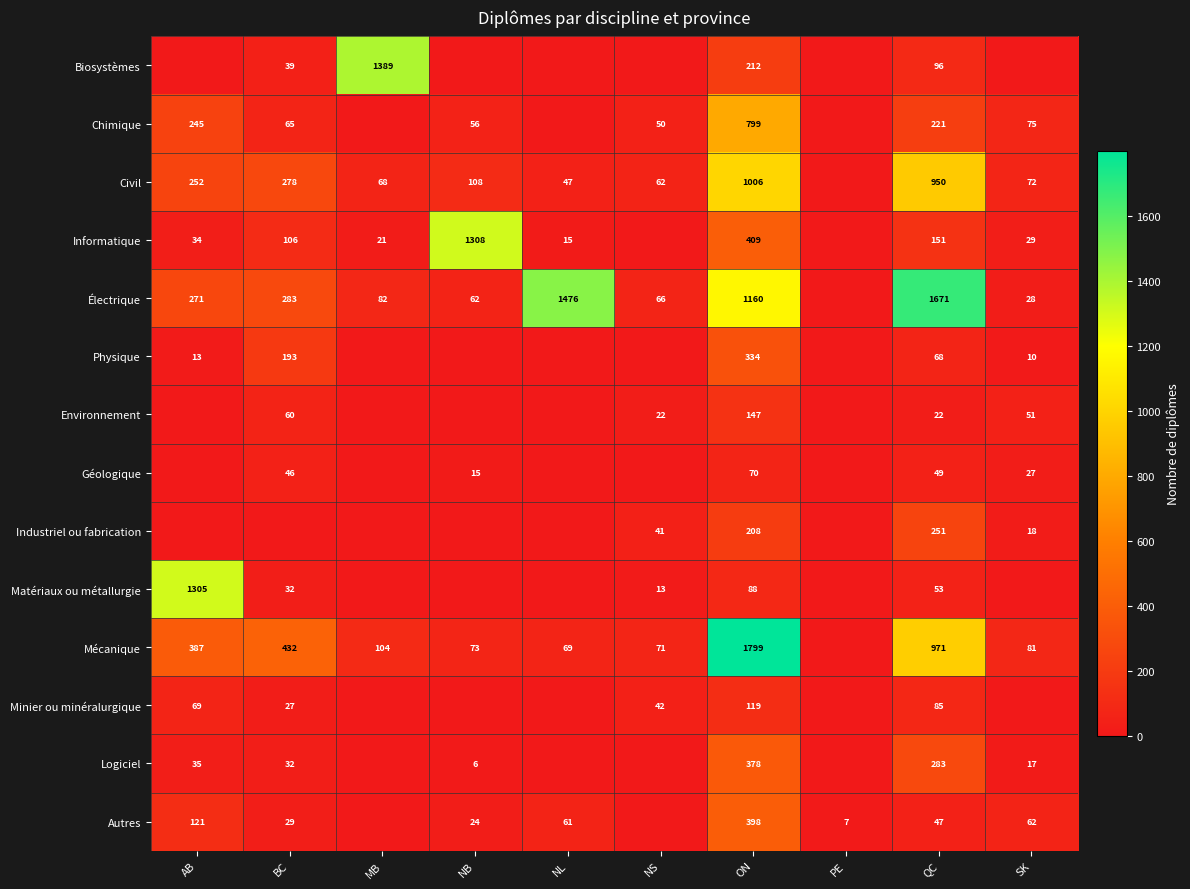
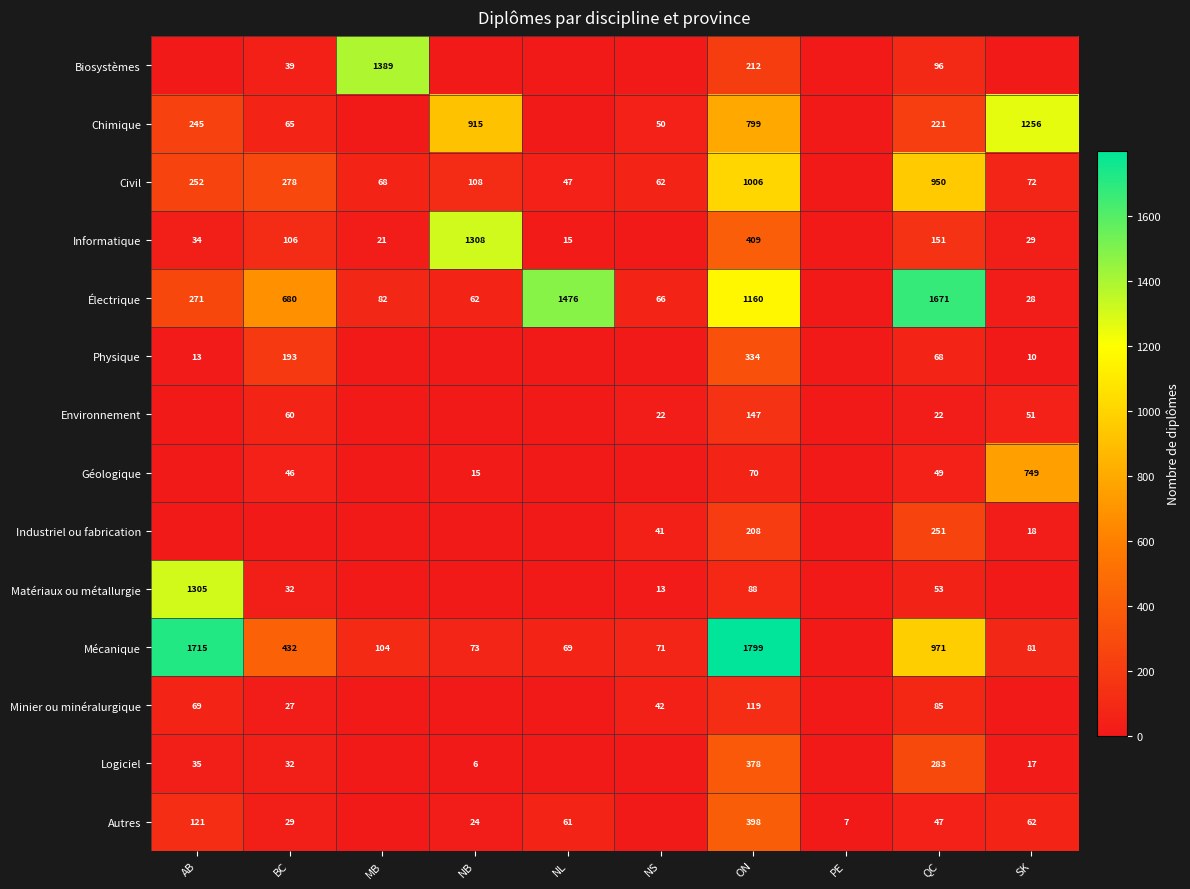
  {
    "Biosystèmes": {
      "BC": 39,
      "MB": 1389,
      "ON": 212,
      "QC": 96
    },
    "Chimique": {
      "AB": 245,
      "BC": 65,
-     "NB": 56,
+     "NB": 915,
      "NS": 50,
      "ON": 799,
      "QC": 221,
-     "SK": 75
+     "SK": 1256
    },
    "Civil": {
      "AB": 252,
      "BC": 278,
      "MB": 68,
      "NB": 108,
      "NL": 47,
      "NS": 62,
      "ON": 1006,
      "QC": 950,
      "SK": 72
    },
    "Informatique": {
      "AB": 34,
      "BC": 106,
      "MB": 21,
      "NB": 1308,
      "NL": 15,
      "ON": 409,
      "QC": 151,
      "SK": 29
    },
    "Électrique": {
      "AB": 271,
-     "BC": 283,
+     "BC": 680,
      "MB": 82,
      "NB": 62,
      "NL": 1476,
      "NS": 66,
      "ON": 1160,
      "QC": 1671,
      "SK": 28
    },
    "Physique": {
      "AB": 13,
      "BC": 193,
      "ON": 334,
      "QC": 68,
      "SK": 10
    },
    "Environnement": {
      "BC": 60,
      "NS": 22,
      "ON": 147,
      "QC": 22,
      "SK": 51
    },
    "Géologique": {
      "BC": 46,
      "NB": 15,
      "ON": 70,
      "QC": 49,
-     "SK": 27
+     "SK": 749
    },
    "Industriel ou fabrication": {
      "NS": 41,
      "ON": 208,
      "QC": 251,
      "SK": 18
    },
    "Matériaux ou métallurgie": {
      "AB": 1305,
      "BC": 32,
      "NS": 13,
      "ON": 88,
      "QC": 53
    },
    "Mécanique": {
-     "AB": 387,
+     "AB": 1715,
      "BC": 432,
      "MB": 104,
      "NB": 73,
      "NL": 69,
      "NS": 71,
      "ON": 1799,
      "QC": 971,
      "SK": 81
    },
    "Minier ou minéralurgique": {
      "AB": 69,
      "BC": 27,
      "NS": 42,
      "ON": 119,
      "QC": 85
    },
    "Logiciel": {
      "AB": 35,
      "BC": 32,
      "NB": 6,
      "ON": 378,
      "QC": 283,
      "SK": 17
    },
    "Autres": {
      "AB": 121,
      "BC": 29,
      "NB": 24,
      "NL": 61,
      "ON": 398,
      "PE": 7,
      "QC": 47,
      "SK": 62
    }
  }
